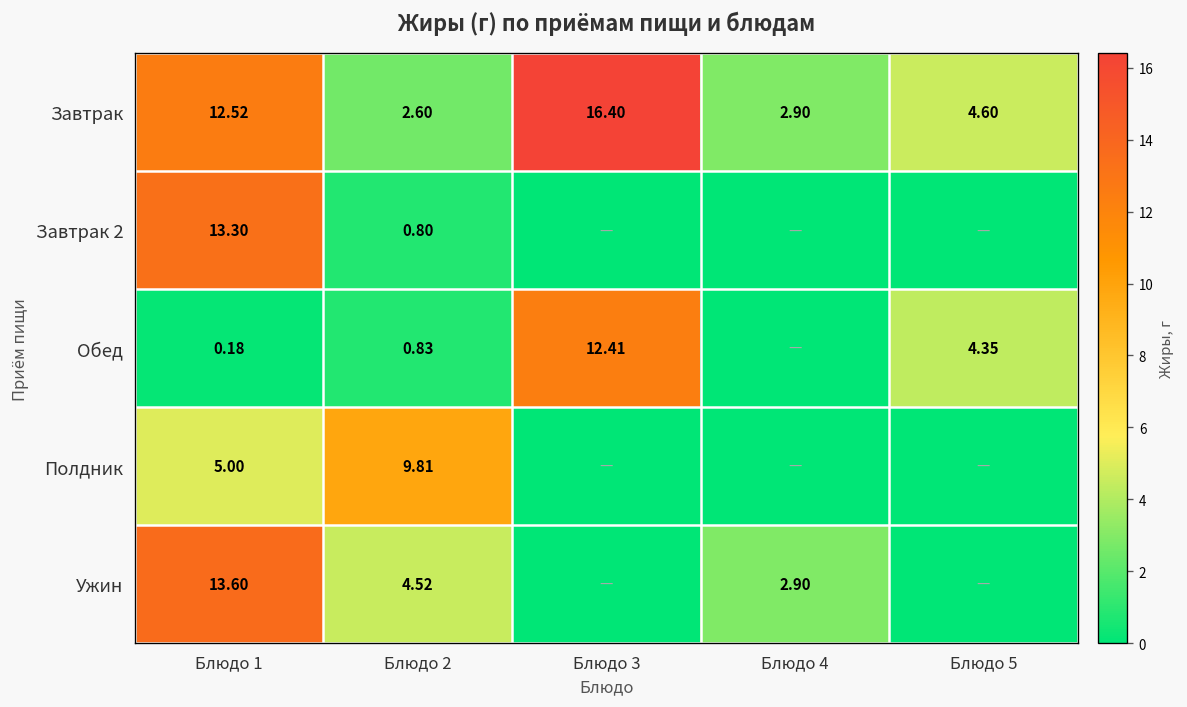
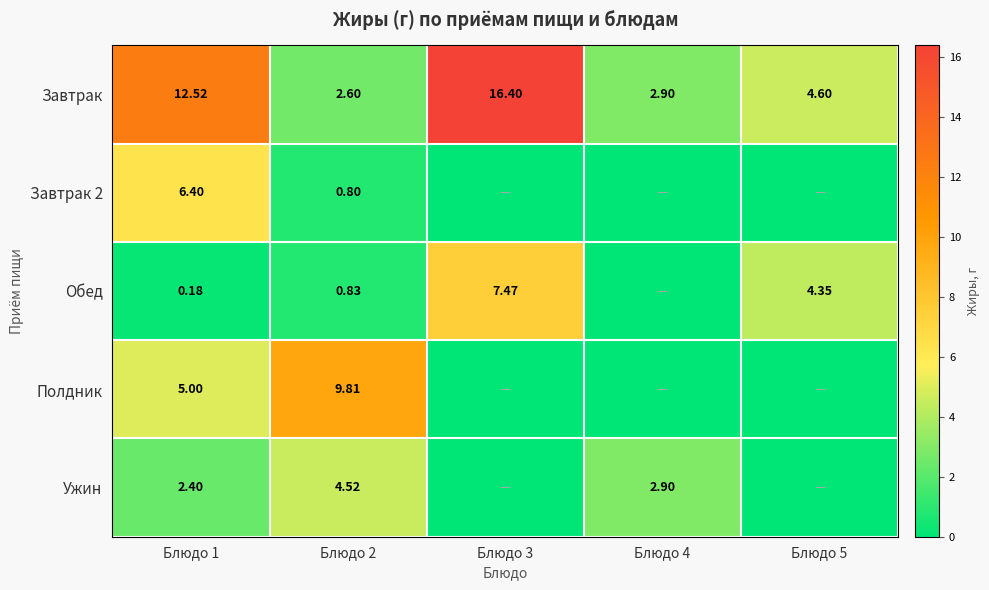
  {
    "Завтрак": {
      "Блюдо 1": 12.52,
      "Блюдо 2": 2.60,
      "Блюдо 3": 16.40,
      "Блюдо 4": 2.90,
      "Блюдо 5": 4.60
    },
    "Завтрак 2": {
-     "Блюдо 1": 13.30,
+     "Блюдо 1": 6.40,
      "Блюдо 2": 0.80
    },
    "Обед": {
      "Блюдо 1": 0.18,
      "Блюдо 2": 0.83,
-     "Блюдо 3": 12.41,
+     "Блюдо 3": 7.47,
      "Блюдо 5": 4.35
    },
    "Полдник": {
      "Блюдо 1": 5.00,
      "Блюдо 2": 9.81
    },
    "Ужин": {
-     "Блюдо 1": 13.60,
+     "Блюдо 1": 2.40,
      "Блюдо 2": 4.52,
      "Блюдо 4": 2.90
    }
  }
